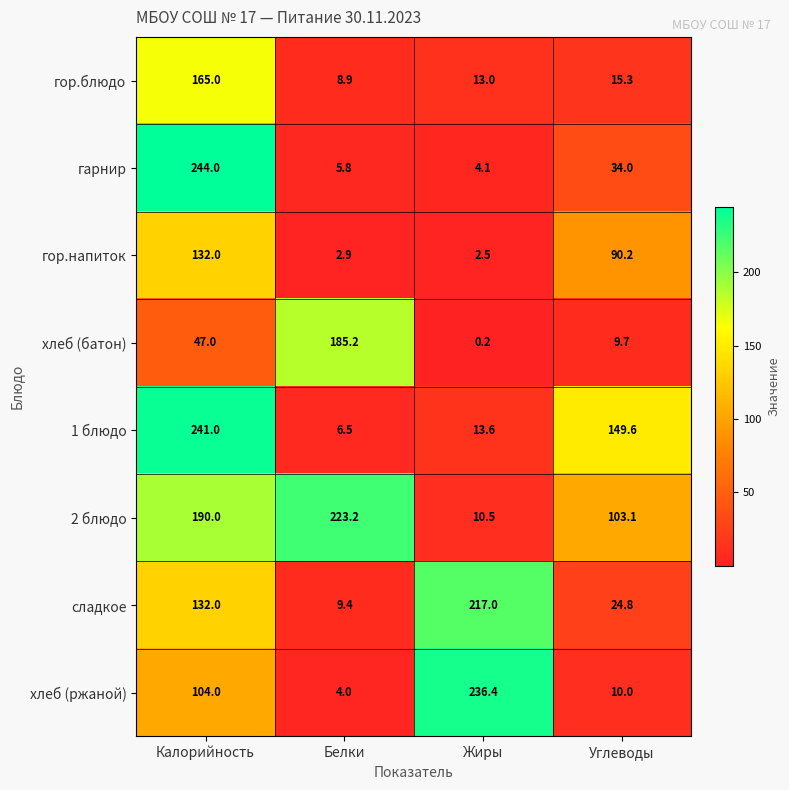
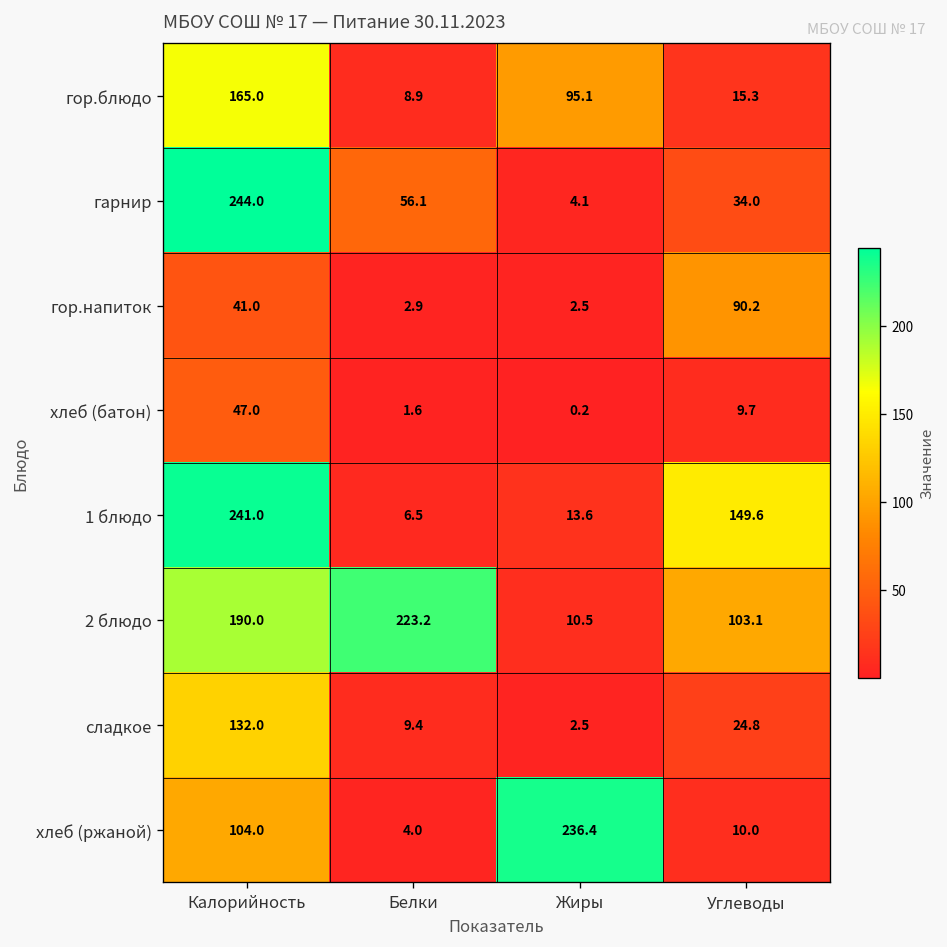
  {
    "гор.блюдо": {
      "Калорийность": 165.0,
      "Белки": 8.9,
-     "Жиры": 13.0,
+     "Жиры": 95.1,
      "Углеводы": 15.3
    },
    "гарнир": {
      "Калорийность": 244.0,
-     "Белки": 5.8,
+     "Белки": 56.1,
      "Жиры": 4.1,
      "Углеводы": 34.0
    },
    "гор.напиток": {
-     "Калорийность": 132.0,
+     "Калорийность": 41.0,
      "Белки": 2.9,
      "Жиры": 2.5,
      "Углеводы": 90.2
    },
    "хлеб (батон)": {
      "Калорийность": 47.0,
-     "Белки": 185.2,
+     "Белки": 1.6,
      "Жиры": 0.2,
      "Углеводы": 9.7
    },
    "1 блюдо": {
      "Калорийность": 241.0,
      "Белки": 6.5,
      "Жиры": 13.6,
      "Углеводы": 149.6
    },
    "2 блюдо": {
      "Калорийность": 190.0,
      "Белки": 223.2,
      "Жиры": 10.5,
      "Углеводы": 103.1
    },
    "сладкое": {
      "Калорийность": 132.0,
      "Белки": 9.4,
-     "Жиры": 217.0,
+     "Жиры": 2.5,
      "Углеводы": 24.8
    },
    "хлеб (ржаной)": {
      "Калорийность": 104.0,
      "Белки": 4.0,
      "Жиры": 236.4,
      "Углеводы": 10.0
    }
  }
